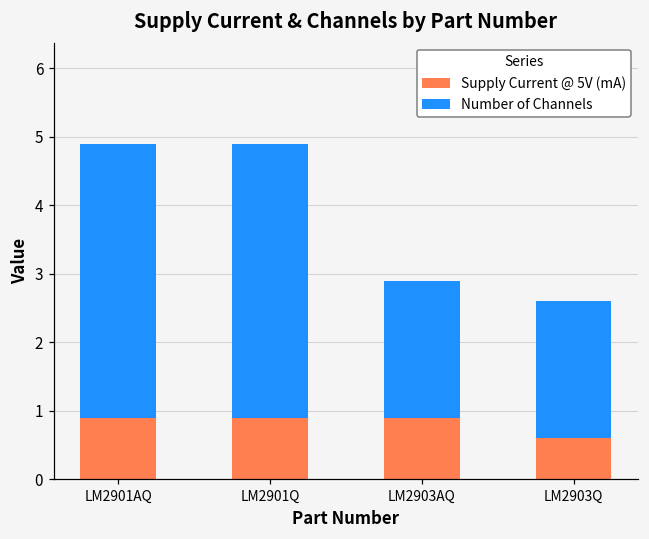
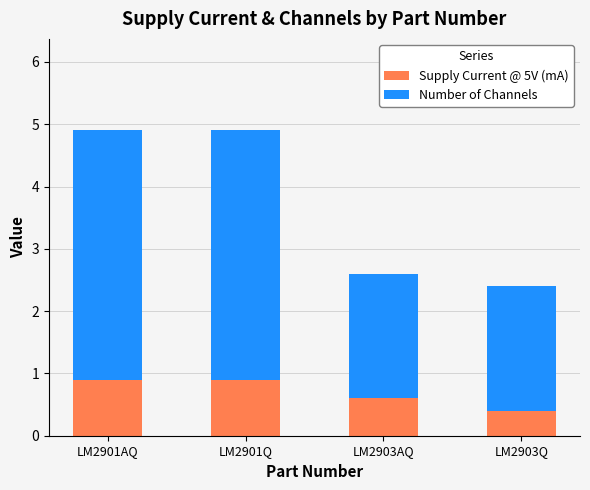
  {
    "Supply Current @ 5V (mA)": {
      "LM2901AQ": 0.9,
      "LM2901Q": 0.9,
-     "LM2903AQ": 0.9,
-     "LM2903Q": 0.6
+     "LM2903AQ": 0.6,
+     "LM2903Q": 0.4
    },
    "Number of Channels": {
      "LM2901AQ": 4.0,
      "LM2901Q": 4.0,
      "LM2903AQ": 2.0,
      "LM2903Q": 2.0
    }
  }
